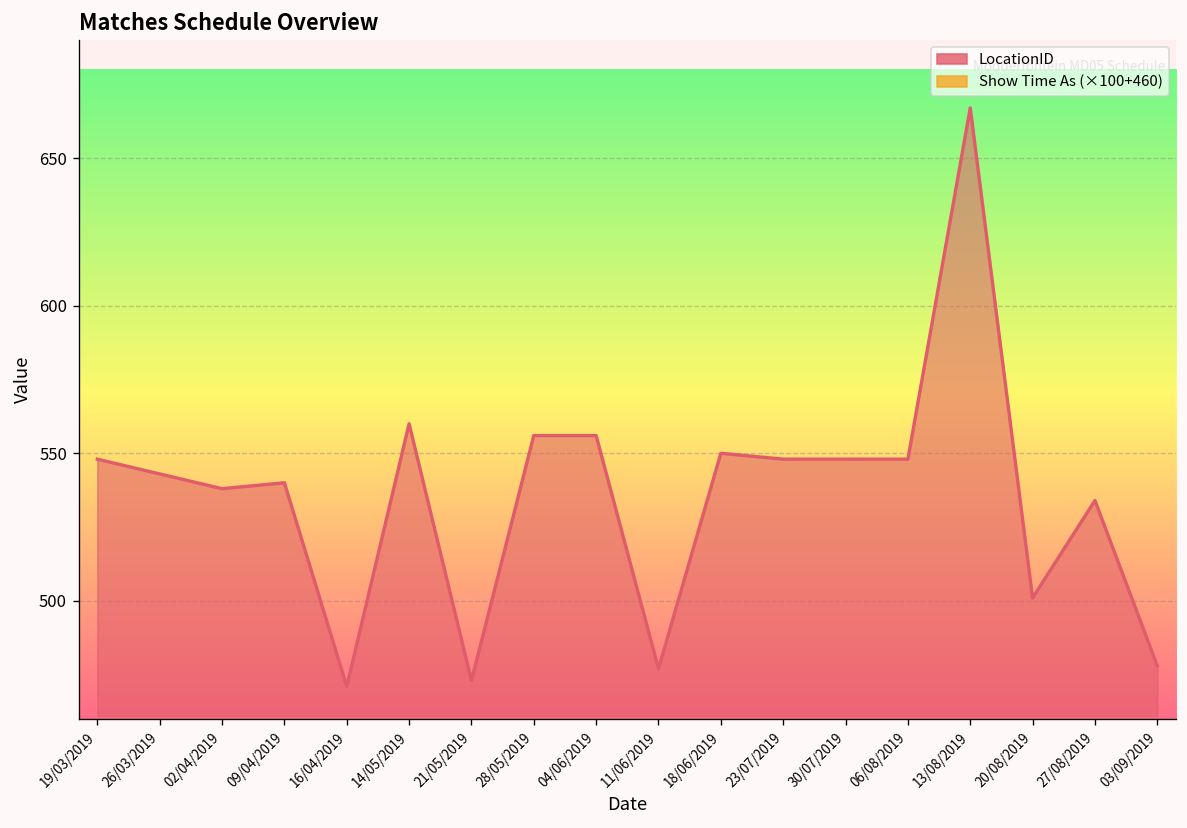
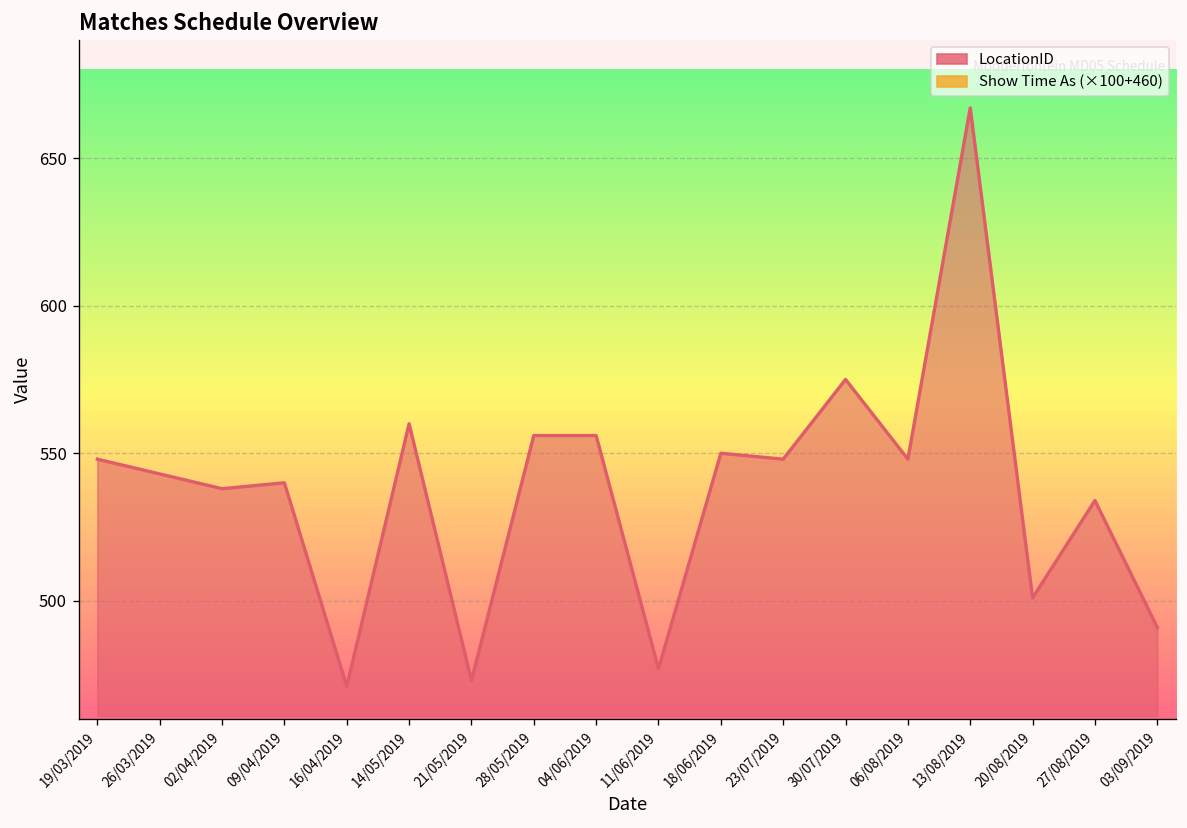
  {
    "LocationID": {
      "19/03/2019": 548,
      "26/03/2019": 543,
      "02/04/2019": 538,
      "09/04/2019": 540,
      "16/04/2019": 471,
      "14/05/2019": 560,
      "21/05/2019": 473,
      "28/05/2019": 556,
      "04/06/2019": 556,
      "11/06/2019": 477,
      "18/06/2019": 550,
      "23/07/2019": 548,
-     "30/07/2019": 548,
+     "30/07/2019": 575,
      "06/08/2019": 548,
      "13/08/2019": 667,
      "20/08/2019": 501,
      "27/08/2019": 534,
-     "03/09/2019": 478
+     "03/09/2019": 491
    }
  }
